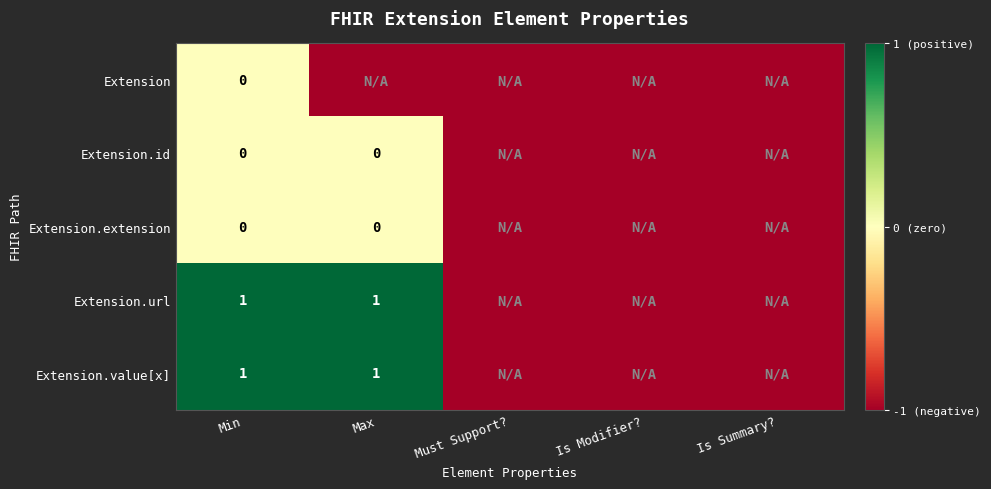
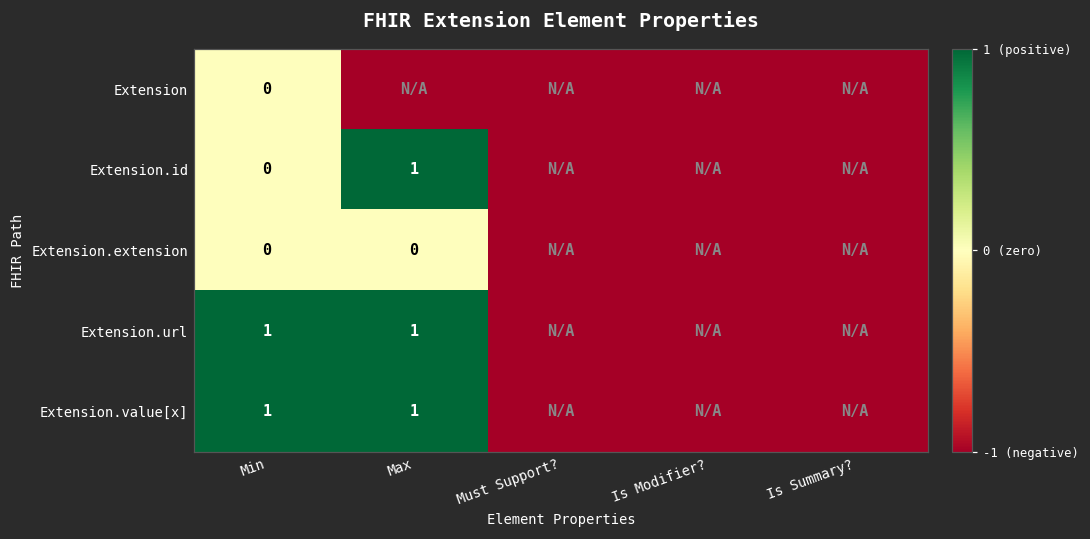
  {
    "Extension": {
      "Min": 0
    },
    "Extension.id": {
      "Min": 0,
-     "Max": 0
+     "Max": 1
    },
    "Extension.extension": {
      "Min": 0,
      "Max": 0
    },
    "Extension.url": {
      "Min": 1,
      "Max": 1
    },
    "Extension.value[x]": {
      "Min": 1,
      "Max": 1
    }
  }
